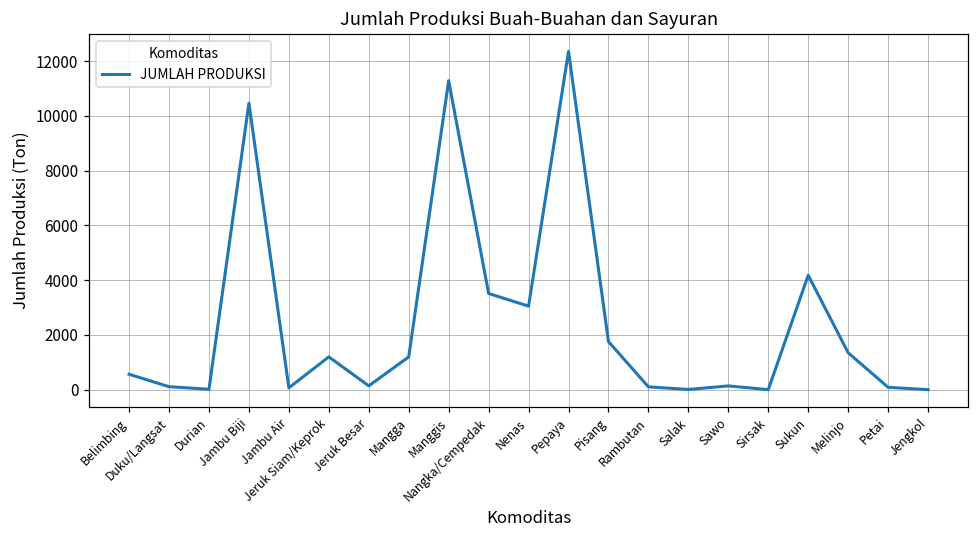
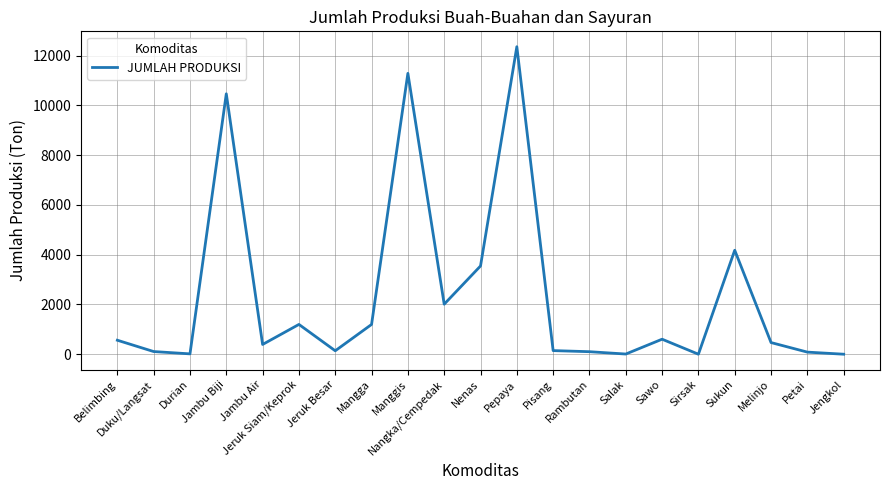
  {
    "Belimbing": 600,
    "Duku/Langsat": 100,
    "Durian": 0,
    "Jambu Biji": 10500,
-   "Jambu Air": 100,
+   "Jambu Air": 400,
    "Jeruk Siam/Keprok": 1200,
    "Jeruk Besar": 100,
    "Mangga": 1200,
    "Manggis": 11300,
-   "Nangka/Cempedak": 3500,
-   "Nenas": 3100,
+   "Nangka/Cempedak": 2000,
+   "Nenas": 3500,
    "Pepaya": 12400,
-   "Pisang": 1800,
+   "Pisang": 100,
    "Rambutan": 100,
    "Salak": 0,
-   "Sawo": 100,
+   "Sawo": 600,
    "Sirsak": 0,
    "Sukun": 4200,
-   "Melinjo": 1300,
+   "Melinjo": 500,
    "Petai": 100,
    "Jengkol": 0
  }
